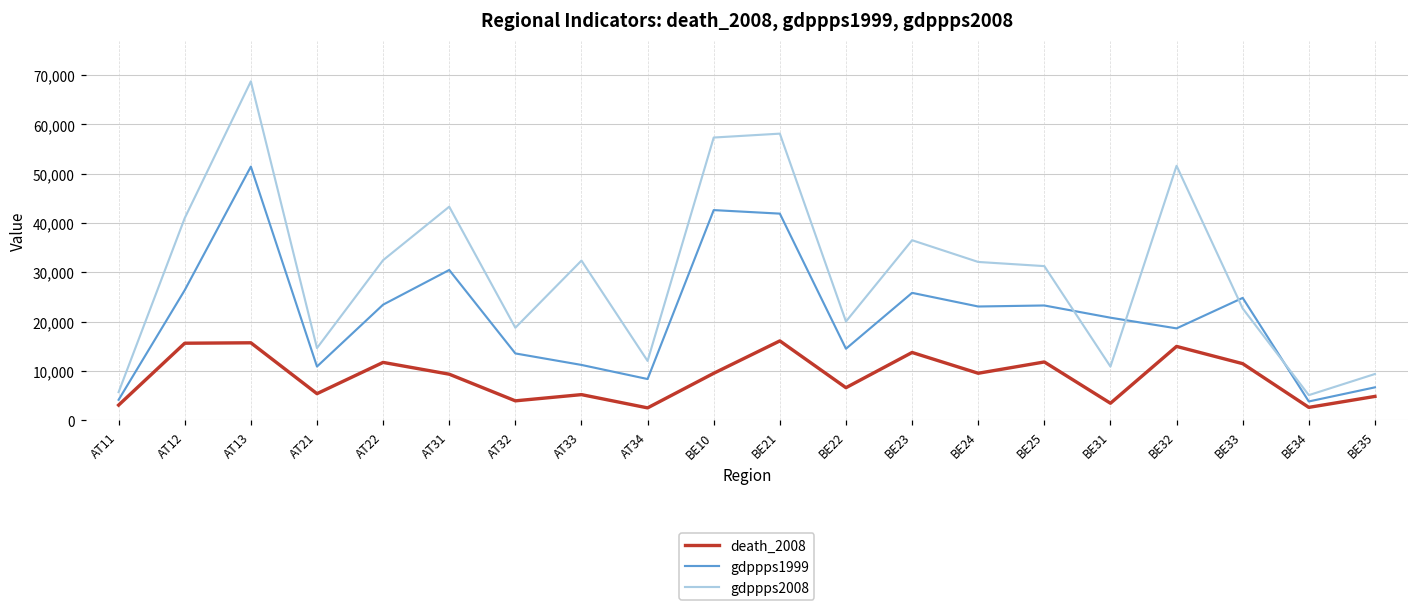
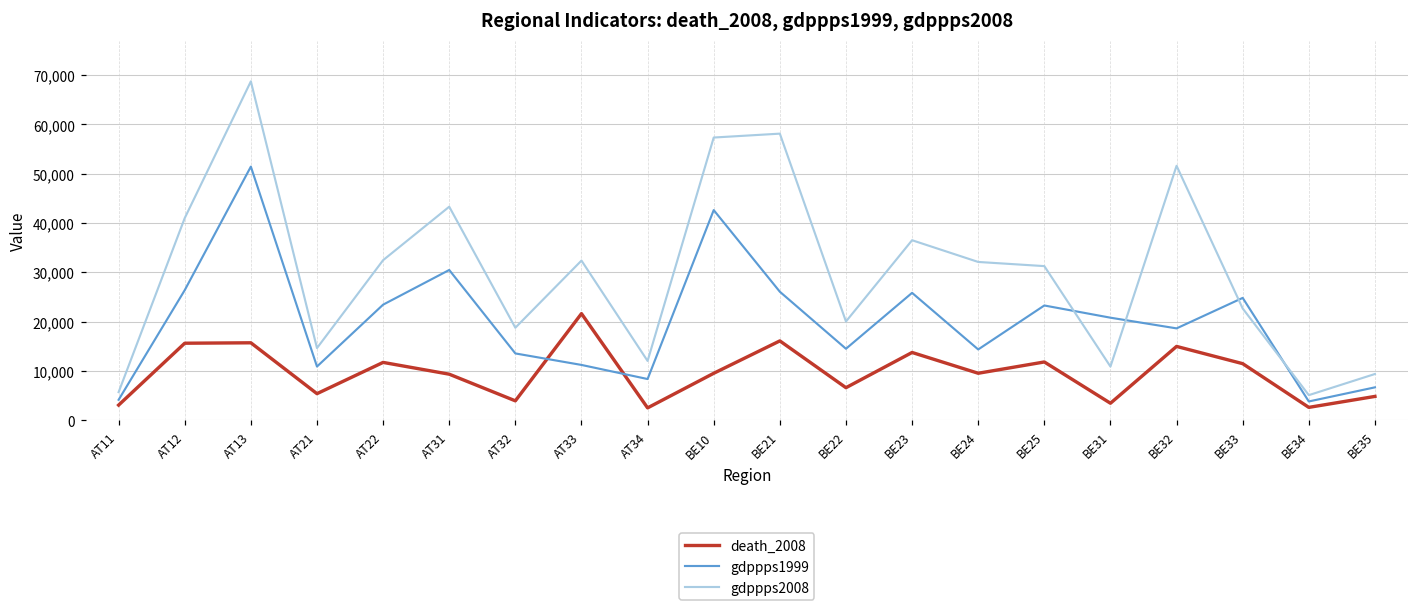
  {
    "death_2008": {
      "AT11": "3,000",
      "AT12": "16,000",
      "AT13": "16,000",
      "AT21": "5,000",
      "AT22": "12,000",
      "AT31": "9,000",
      "AT32": "4,000",
-     "AT33": "5,000",
+     "AT33": "22,000",
      "AT34": "3,000",
      "BE10": "10,000",
      "BE21": "16,000",
      "BE22": "7,000",
      "BE23": "14,000",
      "BE24": "10,000",
      "BE25": "12,000",
      "BE31": "3,000",
      "BE32": "15,000",
      "BE33": "11,000",
      "BE34": "3,000",
      "BE35": "5,000"
    },
    "gdppps1999": {
      "AT11": "4,000",
      "AT12": "26,000",
      "AT13": "51,000",
      "AT21": "11,000",
      "AT22": "23,000",
      "AT31": "30,000",
      "AT32": "14,000",
      "AT33": "11,000",
      "AT34": "8,000",
      "BE10": "43,000",
-     "BE21": "42,000",
+     "BE21": "26,000",
      "BE22": "14,000",
      "BE23": "26,000",
-     "BE24": "23,000",
+     "BE24": "14,000",
      "BE25": "23,000",
      "BE31": "21,000",
      "BE32": "19,000",
      "BE33": "25,000",
      "BE34": "4,000",
      "BE35": "7,000"
    },
    "gdppps2008": {
      "AT11": "6,000",
      "AT12": "41,000",
      "AT13": "69,000",
      "AT21": "15,000",
      "AT22": "32,000",
      "AT31": "43,000",
      "AT32": "19,000",
      "AT33": "32,000",
      "AT34": "12,000",
      "BE10": "57,000",
      "BE21": "58,000",
      "BE22": "20,000",
      "BE23": "37,000",
      "BE24": "32,000",
      "BE25": "31,000",
      "BE31": "11,000",
      "BE32": "52,000",
      "BE33": "23,000",
      "BE34": "5,000",
      "BE35": "9,000"
    }
  }
